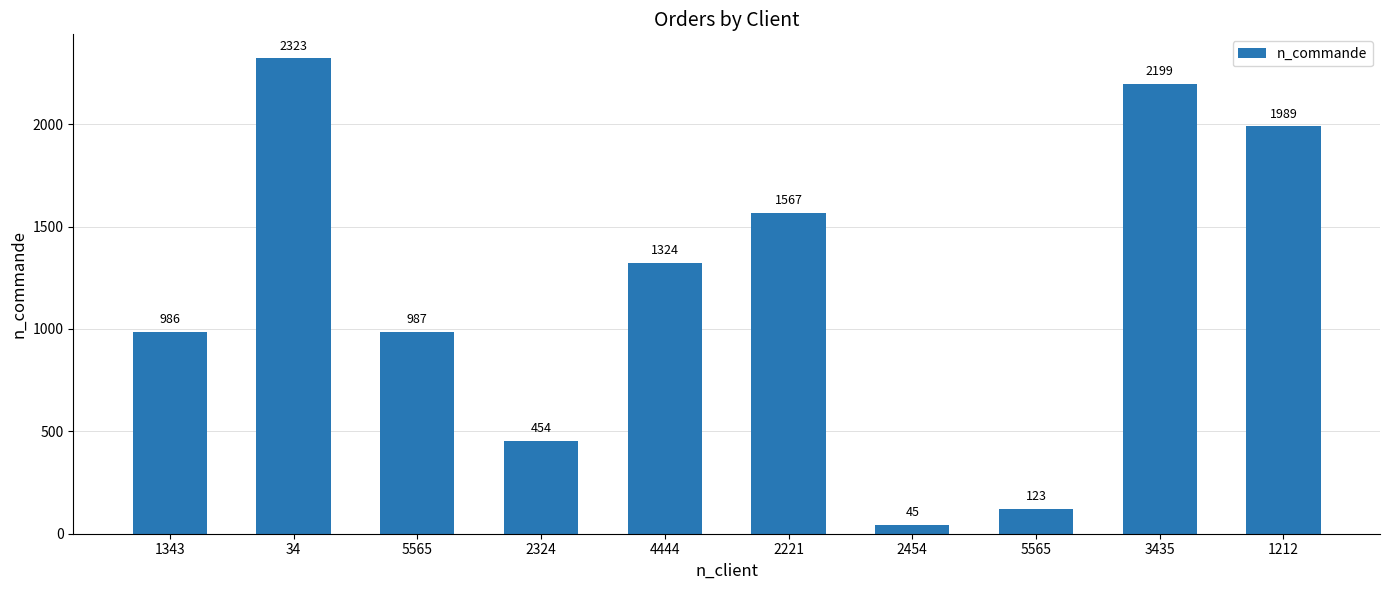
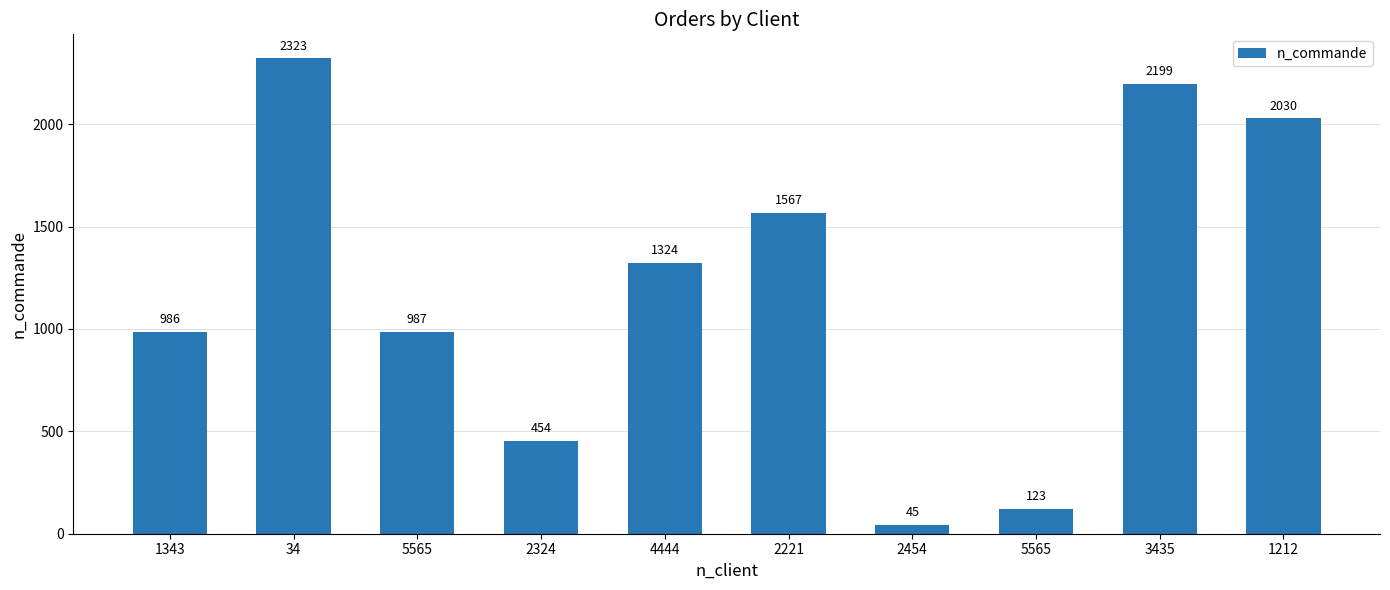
  {
    "1343": 986,
    "34": 2323,
    "2324": 454,
    "4444": 1324,
    "2221": 1567,
    "2454": 45,
    "3435": 2199,
-   "1212": 1989
+   "1212": 2030
  }
